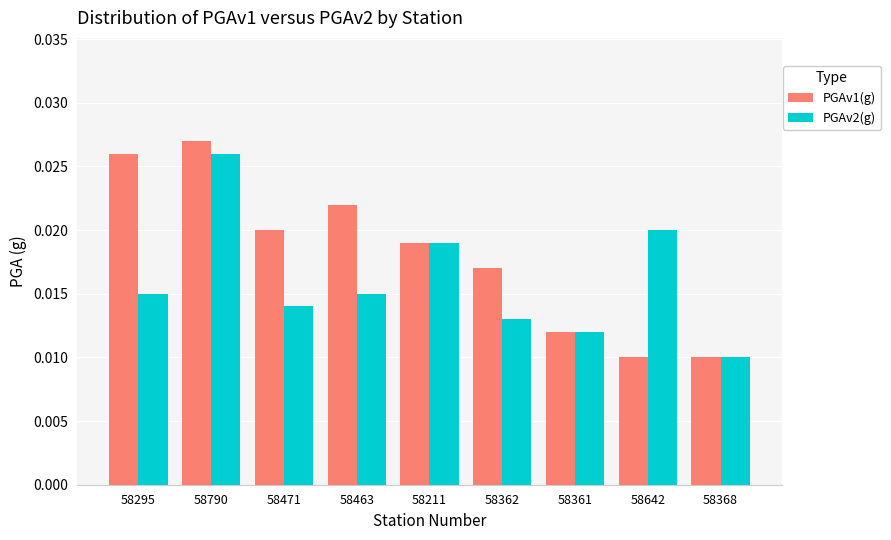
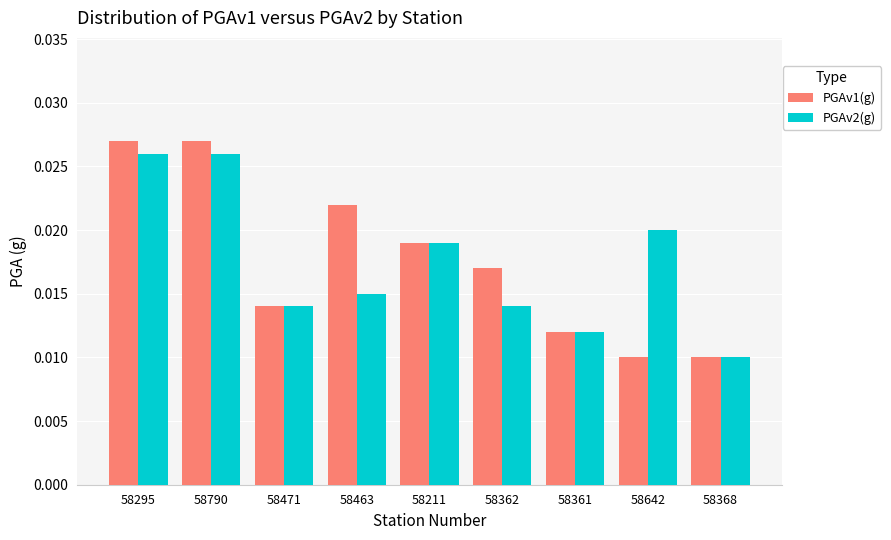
  {
    "PGAv1(g)": {
-     "58295": 0.026,
+     "58295": 0.027,
      "58790": 0.027,
-     "58471": 0.020,
+     "58471": 0.014,
      "58463": 0.022,
      "58211": 0.019,
      "58362": 0.017,
      "58361": 0.012,
      "58642": 0.010,
      "58368": 0.010
    },
    "PGAv2(g)": {
-     "58295": 0.015,
+     "58295": 0.026,
      "58790": 0.026,
      "58471": 0.014,
      "58463": 0.015,
      "58211": 0.019,
-     "58362": 0.013,
+     "58362": 0.014,
      "58361": 0.012,
      "58642": 0.020,
      "58368": 0.010
    }
  }
